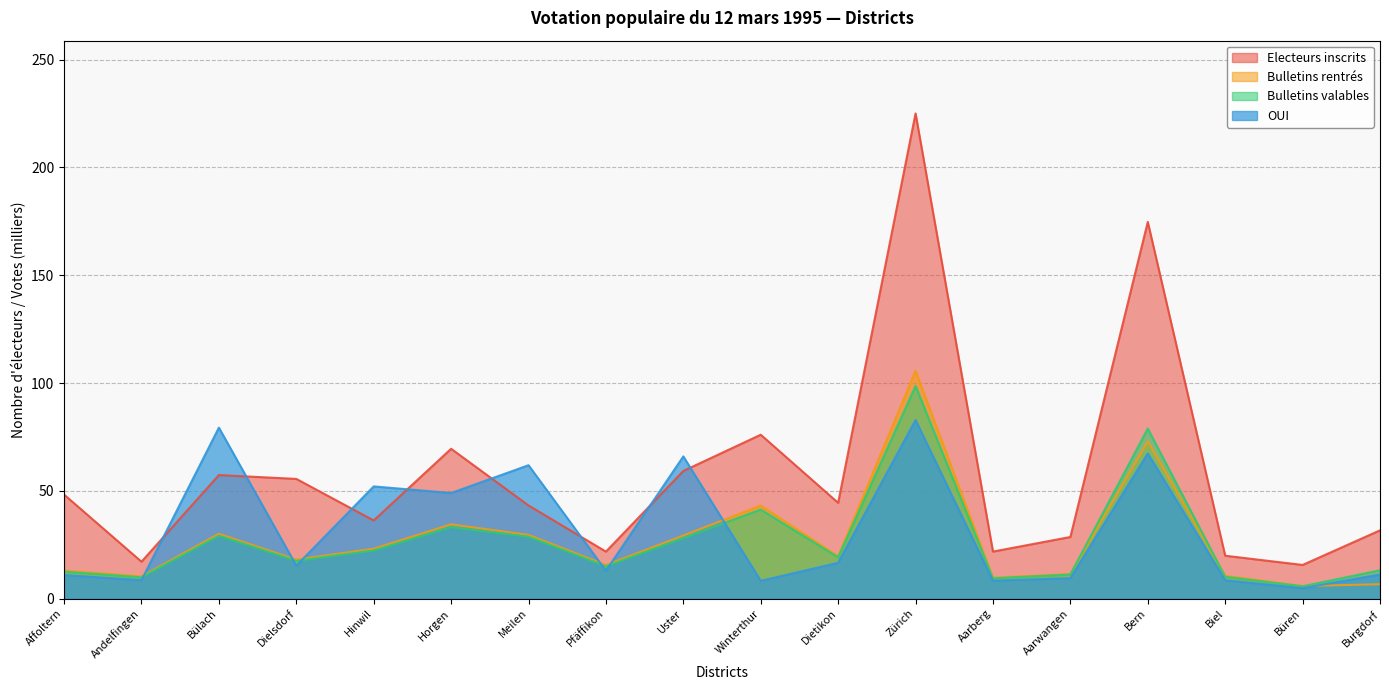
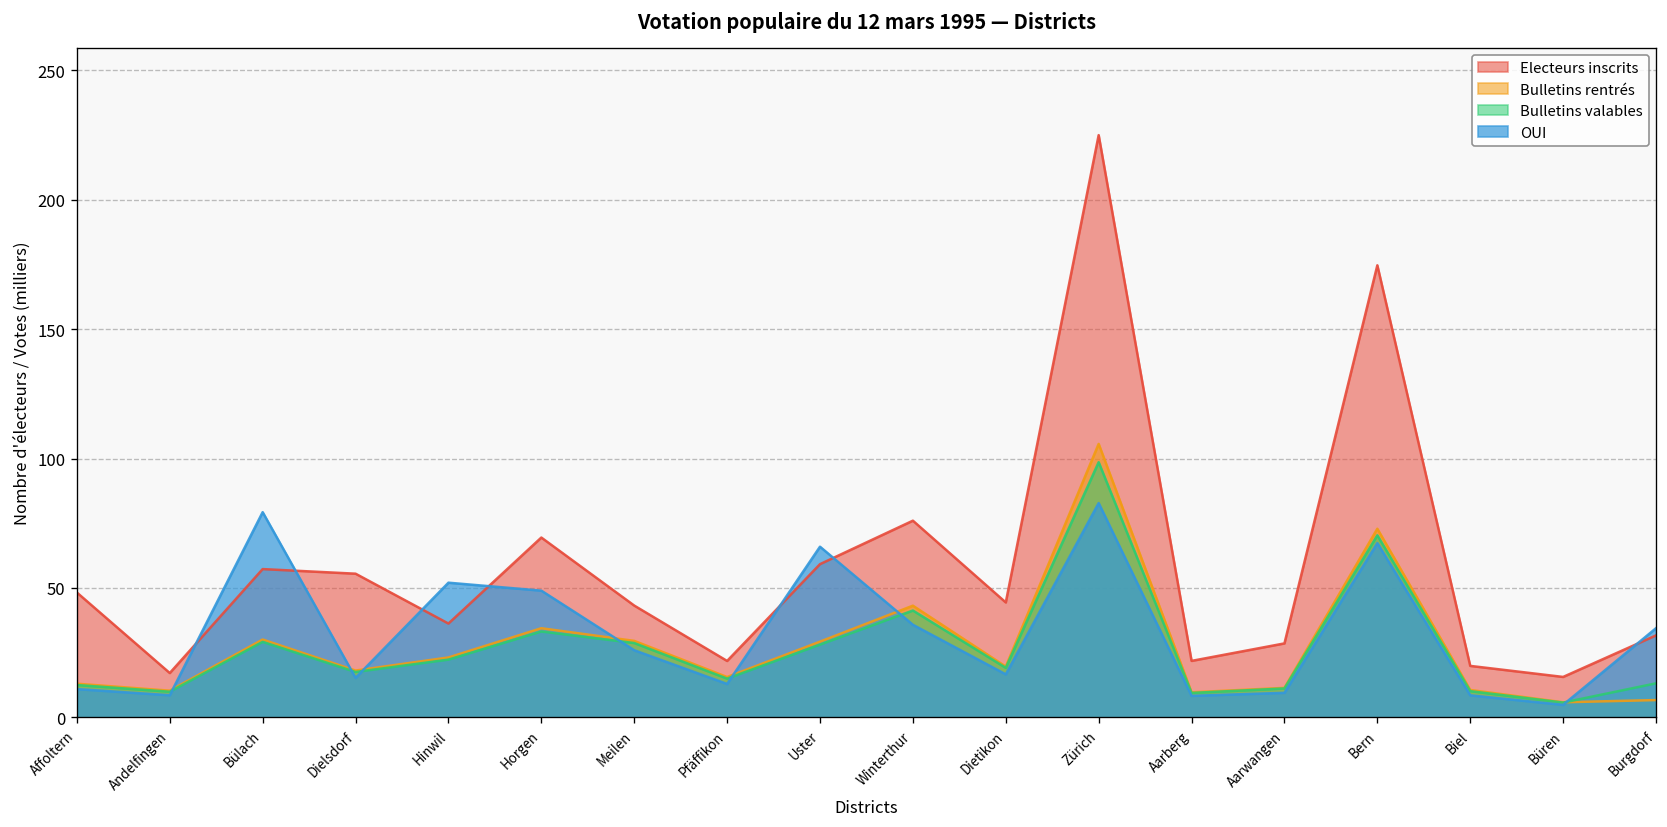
  {
    "Electeurs inscrits": {
      "Affoltern": 48,
      "Andelfingen": 17,
      "Bülach": 57,
      "Dielsdorf": 56,
      "Hinwil": 36,
      "Horgen": 70,
      "Meilen": 43,
      "Pfäffikon": 22,
      "Uster": 59,
      "Winterthur": 76,
      "Dietikon": 44,
      "Zürich": 225,
      "Aarberg": 22,
      "Aarwangen": 29,
      "Bern": 175,
      "Biel": 20,
      "Büren": 16,
      "Burgdorf": 32
    },
    "Bulletins rentrés": {
      "Horgen": 34,
      "Uster": 29,
      "Winterthur": 43,
      "Zürich": 106,
      "Bern": 73,
      "Burgdorf": 7
    },
    "Bulletins valables": {
      "Horgen": 33,
      "Uster": 28,
      "Winterthur": 41,
      "Zürich": 99,
-     "Bern": 79,
+     "Bern": 70,
      "Burgdorf": 13
    },
    "OUI": {
      "Affoltern": 11,
      "Andelfingen": 9,
      "Bülach": 79,
      "Dielsdorf": 15,
      "Hinwil": 52,
      "Horgen": 49,
-     "Meilen": 62,
+     "Meilen": 26,
      "Pfäffikon": 13,
      "Uster": 66,
-     "Winterthur": 8,
+     "Winterthur": 36,
      "Dietikon": 17,
      "Zürich": 83,
      "Aarwangen": 9,
      "Bern": 67,
      "Biel": 9,
-     "Burgdorf": 11
+     "Burgdorf": 34
    }
  }
